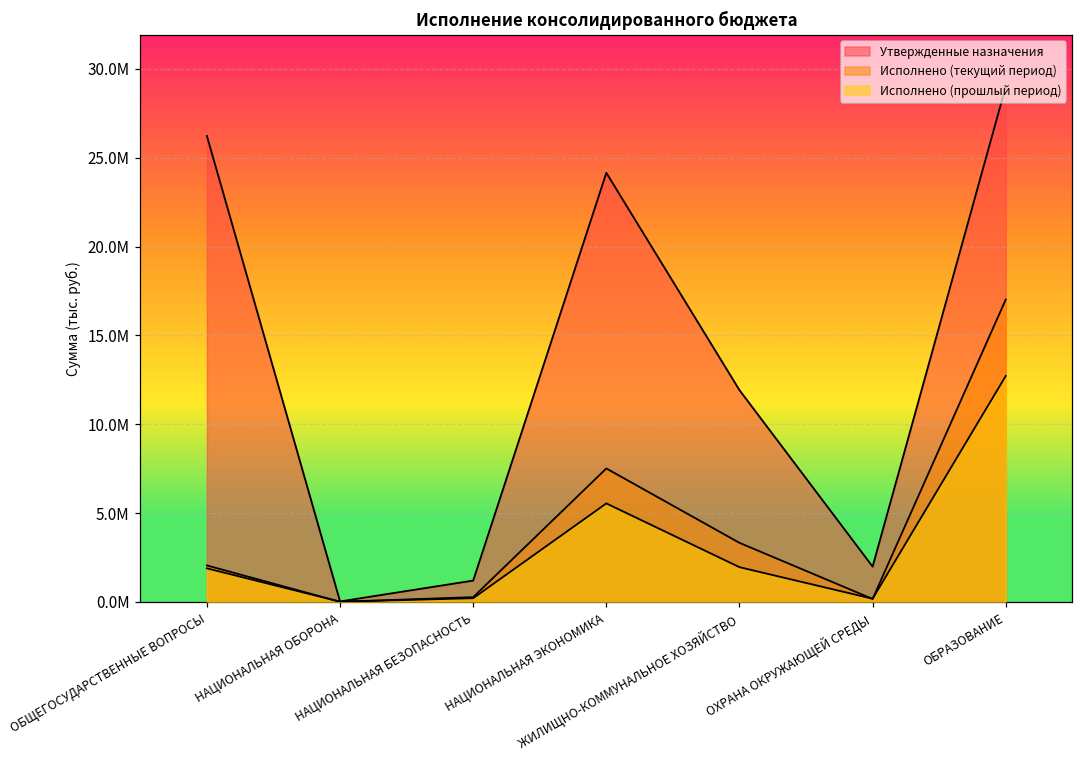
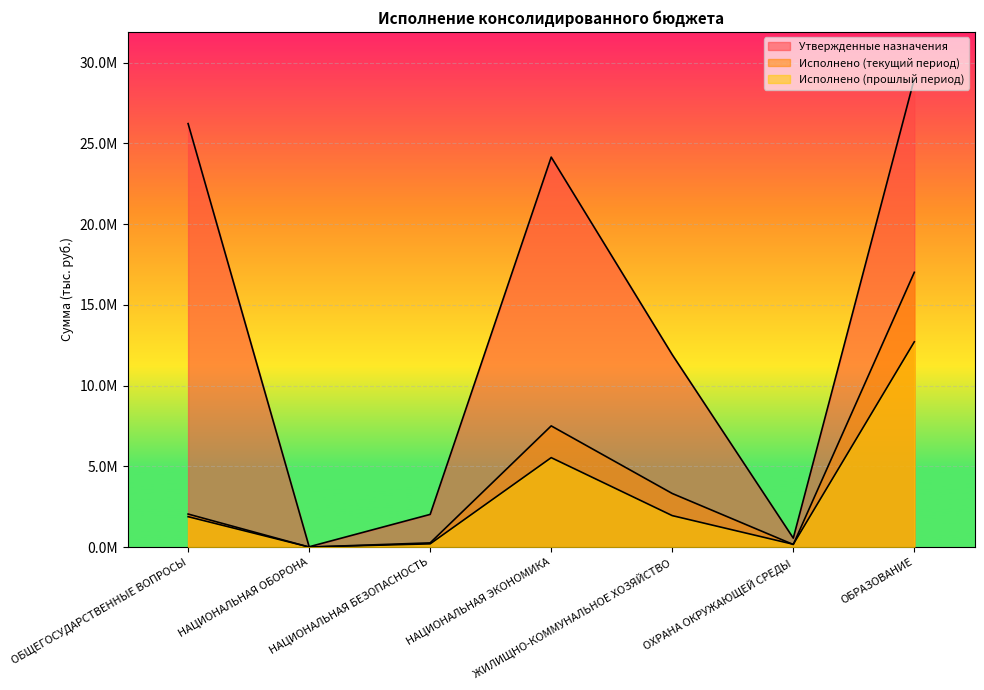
  {
    "Утвержденные назначения": {
      "ОБЩЕГОСУДАРСТВЕННЫЕ ВОПРОСЫ": 26200000,
-     "НАЦИОНАЛЬНАЯ БЕЗОПАСНОСТЬ": 1200000,
+     "НАЦИОНАЛЬНАЯ БЕЗОПАСНОСТЬ": 2000000,
      "НАЦИОНАЛЬНАЯ ЭКОНОМИКА": 24200000,
      "ЖИЛИЩНО-КОММУНАЛЬНОЕ ХОЗЯЙСТВО": 11900000,
-     "ОХРАНА ОКРУЖАЮЩЕЙ СРЕДЫ": 2000000
+     "ОХРАНА ОКРУЖАЮЩЕЙ СРЕДЫ": 600000
    }
  }
